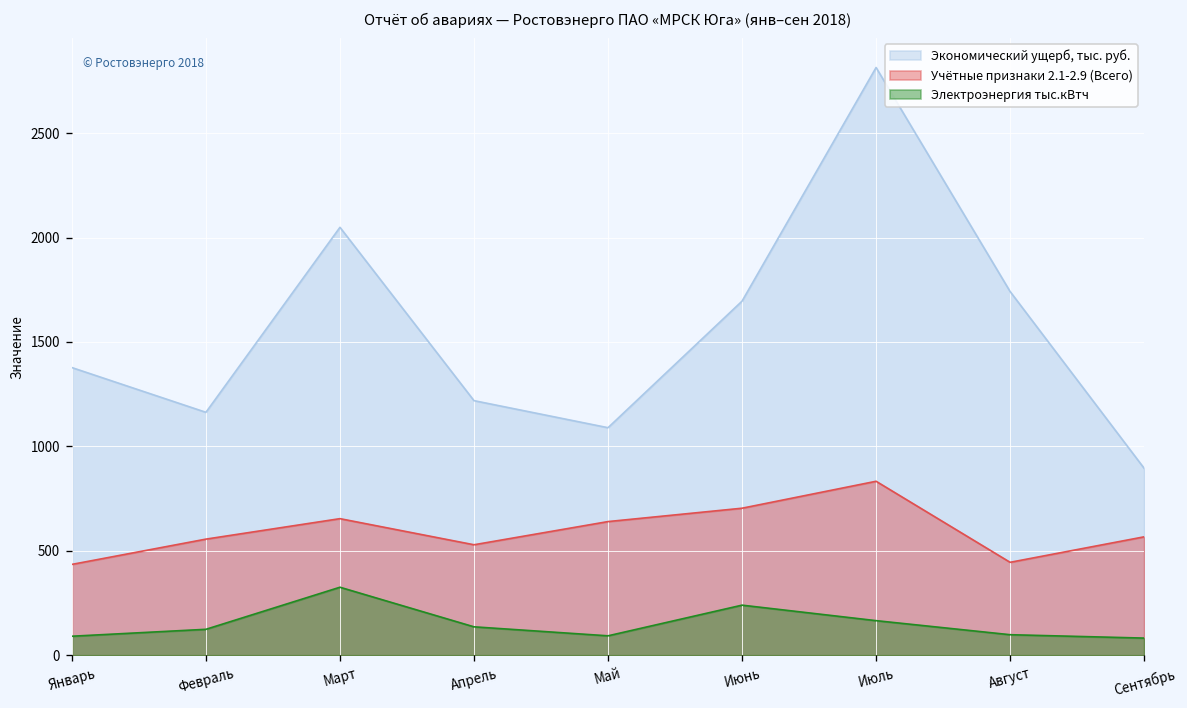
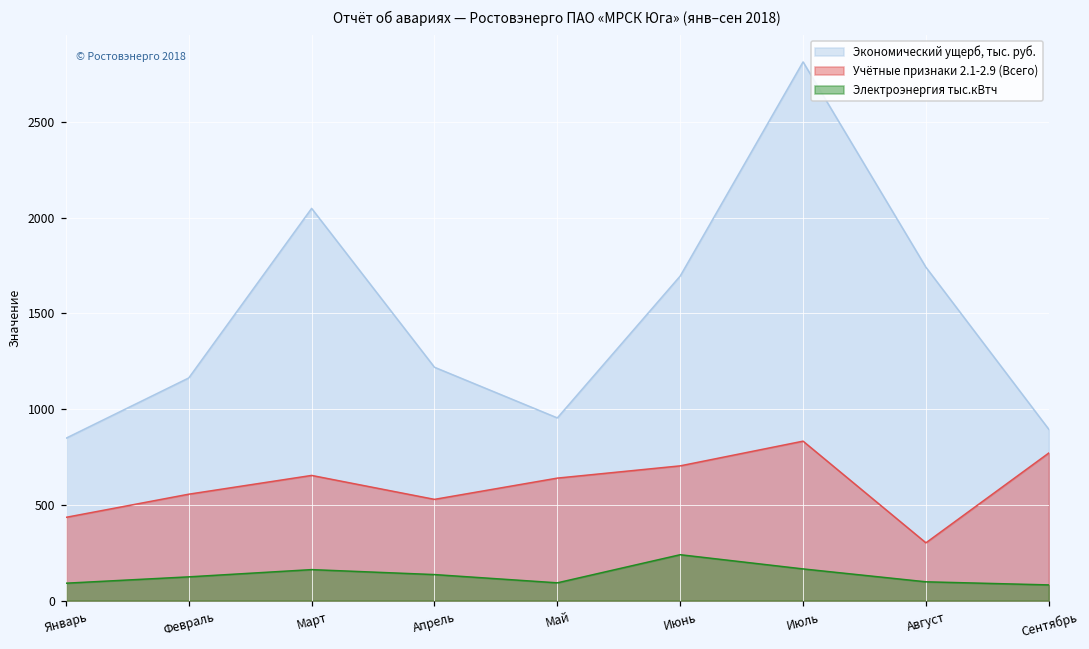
  {
    "Экономический ущерб, тыс. руб.": {
-     "Январь": 1380,
+     "Январь": 850,
      "Февраль": 1160,
      "Март": 2050,
      "Апрель": 1220,
-     "Май": 1090,
+     "Май": 950,
      "Июнь": 1700,
      "Июль": 2810,
      "Август": 1740,
      "Сентябрь": 900
    },
    "Учётные признаки 2.1-2.9 (Всего)": {
      "Январь": 440,
      "Февраль": 560,
      "Март": 650,
      "Апрель": 530,
      "Май": 640,
      "Июнь": 700,
      "Июль": 830,
-     "Август": 450,
-     "Сентябрь": 570
+     "Август": 300,
+     "Сентябрь": 770
    },
    "Электроэнергия тыс.кВтч": {
      "Январь": 90,
      "Февраль": 120,
-     "Март": 330,
+     "Март": 160,
      "Апрель": 140,
      "Май": 90,
      "Июнь": 240,
      "Июль": 170,
      "Август": 100,
      "Сентябрь": 80
    }
  }
